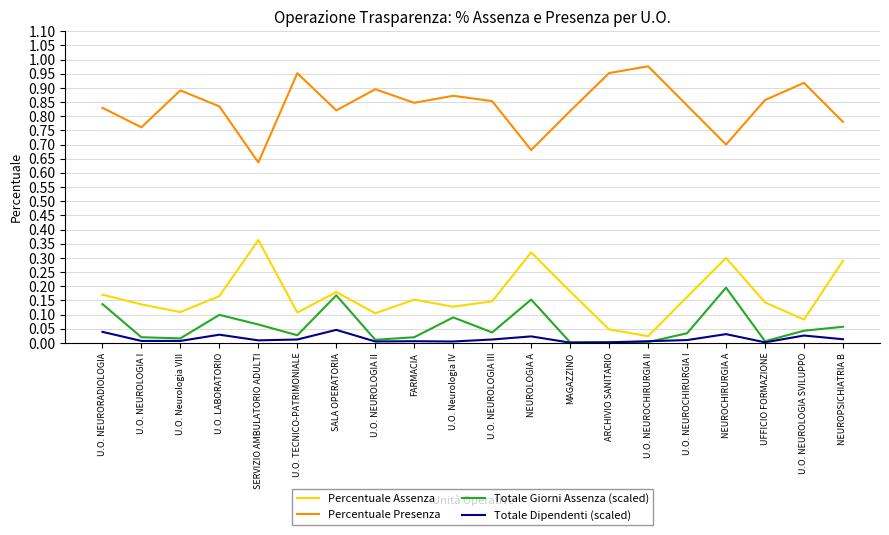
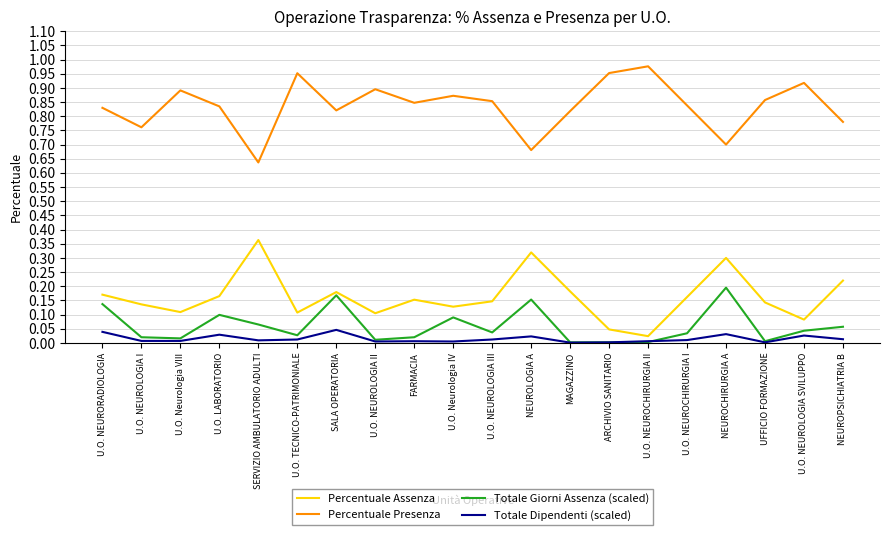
  {
    "Percentuale Assenza": {
      "U.O. NEURORADIOLOGIA": 0.17,
      "U.O. NEUROLOGIA I": 0.14,
      "U.O. Neurologia VIII": 0.11,
      "U.O. LABORATORIO": 0.17,
      "SERVIZIO AMBULATORIO ADULTI": 0.36,
      "U.O. TECNICO-PATRIMONIALE": 0.11,
      "SALA OPERATORIA": 0.18,
      "U.O. NEUROLOGIA II": 0.10,
      "FARMACIA": 0.15,
      "U.O. Neurologia IV": 0.13,
      "U.O. NEUROLOGIA III": 0.15,
      "NEUROLOGIA A": 0.32,
      "MAGAZZINO": 0.18,
      "ARCHIVIO SANITARIO": 0.05,
      "U.O. NEUROCHIRURGIA II": 0.02,
      "U.O. NEUROCHIRURGIA I": 0.16,
      "NEUROCHIRURGIA A": 0.30,
      "UFFICIO FORMAZIONE": 0.14,
      "U.O. NEUROLOGIA SVILUPPO": 0.08,
-     "NEUROPSICHIATRIA B": 0.29
+     "NEUROPSICHIATRIA B": 0.22
    },
    "Percentuale Presenza": {
      "U.O. NEURORADIOLOGIA": 0.83,
      "U.O. NEUROLOGIA I": 0.76,
      "U.O. Neurologia VIII": 0.89,
      "U.O. LABORATORIO": 0.83,
      "SERVIZIO AMBULATORIO ADULTI": 0.64,
      "U.O. TECNICO-PATRIMONIALE": 0.95,
      "SALA OPERATORIA": 0.82,
      "U.O. NEUROLOGIA II": 0.90,
      "FARMACIA": 0.85,
      "U.O. Neurologia IV": 0.87,
      "U.O. NEUROLOGIA III": 0.85,
      "NEUROLOGIA A": 0.68,
      "MAGAZZINO": 0.82,
      "ARCHIVIO SANITARIO": 0.95,
      "U.O. NEUROCHIRURGIA II": 0.98,
      "U.O. NEUROCHIRURGIA I": 0.84,
      "NEUROCHIRURGIA A": 0.70,
      "UFFICIO FORMAZIONE": 0.86,
      "U.O. NEUROLOGIA SVILUPPO": 0.92,
      "NEUROPSICHIATRIA B": 0.78
    },
    "Totale Giorni Assenza (scaled)": {
      "U.O. NEURORADIOLOGIA": 0.14,
      "U.O. NEUROLOGIA I": 0.02,
      "U.O. LABORATORIO": 0.10,
      "SERVIZIO AMBULATORIO ADULTI": 0.07,
      "U.O. TECNICO-PATRIMONIALE": 0.03,
      "SALA OPERATORIA": 0.17,
      "FARMACIA": 0.02,
      "U.O. Neurologia IV": 0.09,
      "U.O. NEUROLOGIA III": 0.04,
      "NEUROLOGIA A": 0.15,
      "U.O. NEUROCHIRURGIA I": 0.03,
      "NEUROCHIRURGIA A": 0.20,
      "U.O. NEUROLOGIA SVILUPPO": 0.04,
      "NEUROPSICHIATRIA B": 0.06
    },
    "Totale Dipendenti (scaled)": {
      "U.O. NEURORADIOLOGIA": 0.04,
      "U.O. NEUROLOGIA I": 0.01,
      "U.O. LABORATORIO": 0.03,
      "SERVIZIO AMBULATORIO ADULTI": 0.01,
      "U.O. TECNICO-PATRIMONIALE": 0.01,
      "SALA OPERATORIA": 0.05,
      "FARMACIA": 0.01,
      "U.O. Neurologia IV": 0.01,
      "U.O. NEUROLOGIA III": 0.01,
      "NEUROLOGIA A": 0.02,
      "U.O. NEUROCHIRURGIA I": 0.01,
      "NEUROCHIRURGIA A": 0.03,
      "U.O. NEUROLOGIA SVILUPPO": 0.03,
      "NEUROPSICHIATRIA B": 0.01
    }
  }
